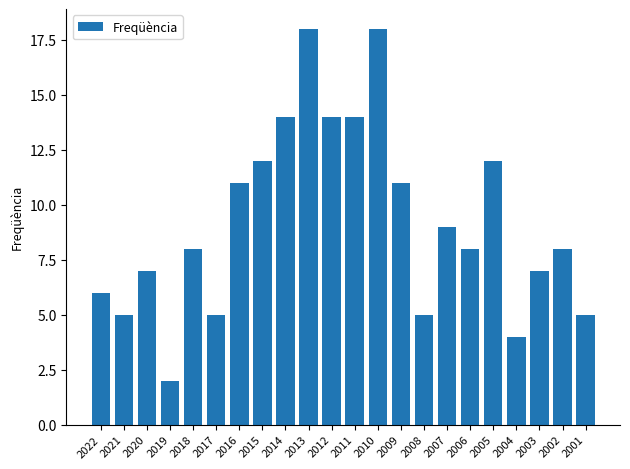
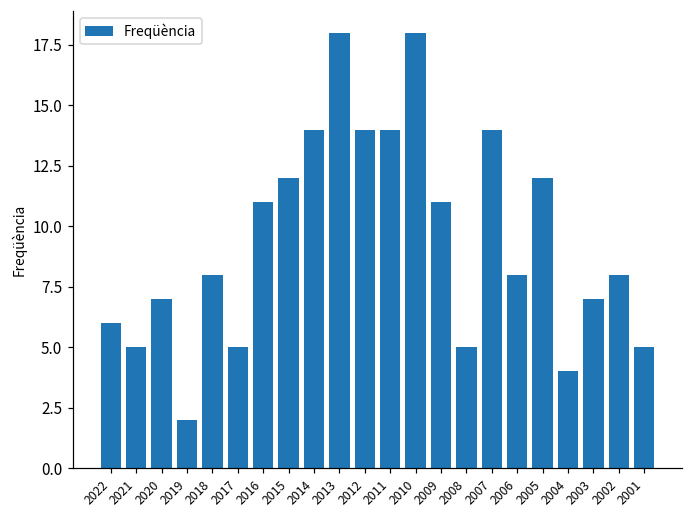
  {
    "2022": 6,
    "2021": 5,
    "2020": 7,
    "2019": 2,
    "2018": 8,
    "2017": 5,
    "2016": 11,
    "2015": 12,
    "2014": 14,
    "2013": 18,
    "2012": 14,
    "2011": 14,
    "2010": 18,
    "2009": 11,
    "2008": 5,
-   "2007": 9,
+   "2007": 14,
    "2006": 8,
    "2005": 12,
    "2004": 4,
    "2003": 7,
    "2002": 8,
    "2001": 5
  }
